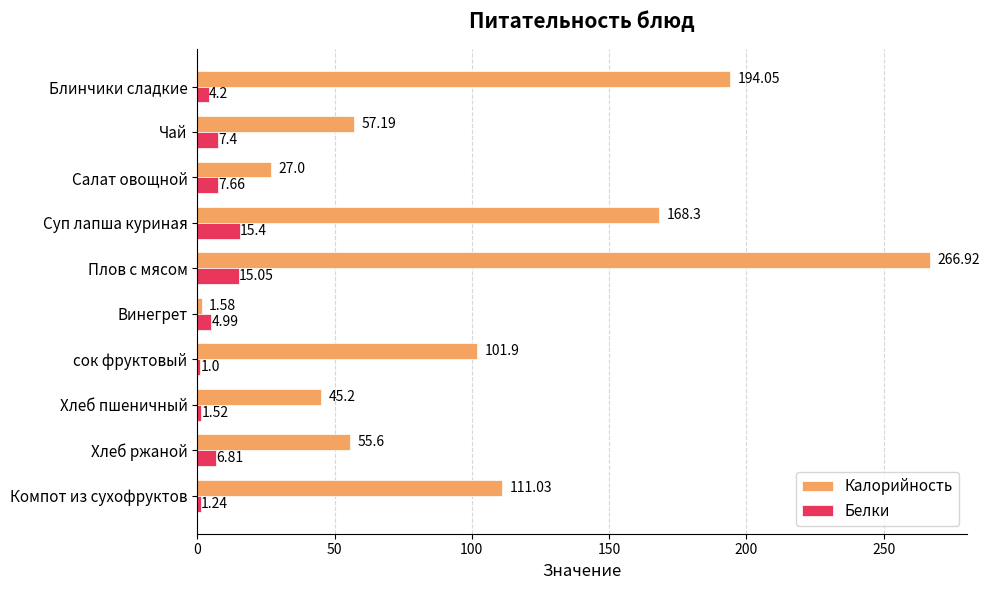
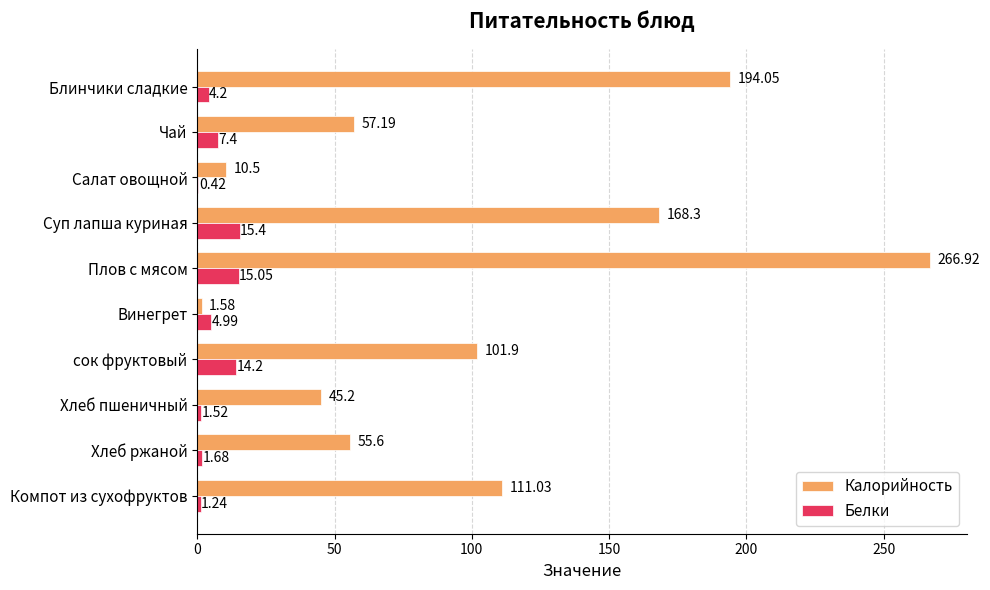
  {
    "Калорийность": {
      "Блинчики сладкие": 194.05,
      "Чай": 57.19,
-     "Салат овощной": 27.0,
+     "Салат овощной": 10.5,
      "Суп лапша куриная": 168.3,
      "Плов с мясом": 266.92,
      "Винегрет": 1.58,
      "сок фруктовый": 101.9,
      "Хлеб пшеничный": 45.2,
      "Хлеб ржаной": 55.6,
      "Компот из сухофруктов": 111.03
    },
    "Белки": {
      "Блинчики сладкие": 4.2,
      "Чай": 7.4,
-     "Салат овощной": 7.66,
+     "Салат овощной": 0.42,
      "Суп лапша куриная": 15.4,
      "Плов с мясом": 15.05,
      "Винегрет": 4.99,
-     "сок фруктовый": 1.0,
+     "сок фруктовый": 14.2,
      "Хлеб пшеничный": 1.52,
-     "Хлеб ржаной": 6.81,
+     "Хлеб ржаной": 1.68,
      "Компот из сухофруктов": 1.24
    }
  }
